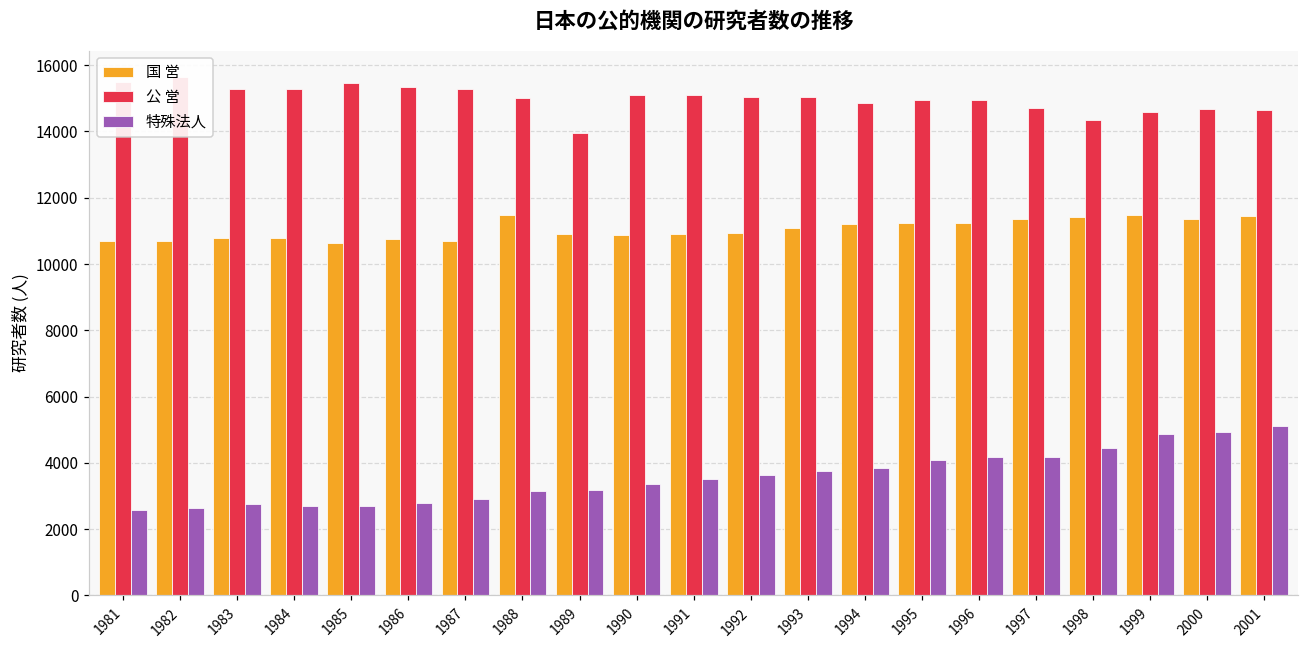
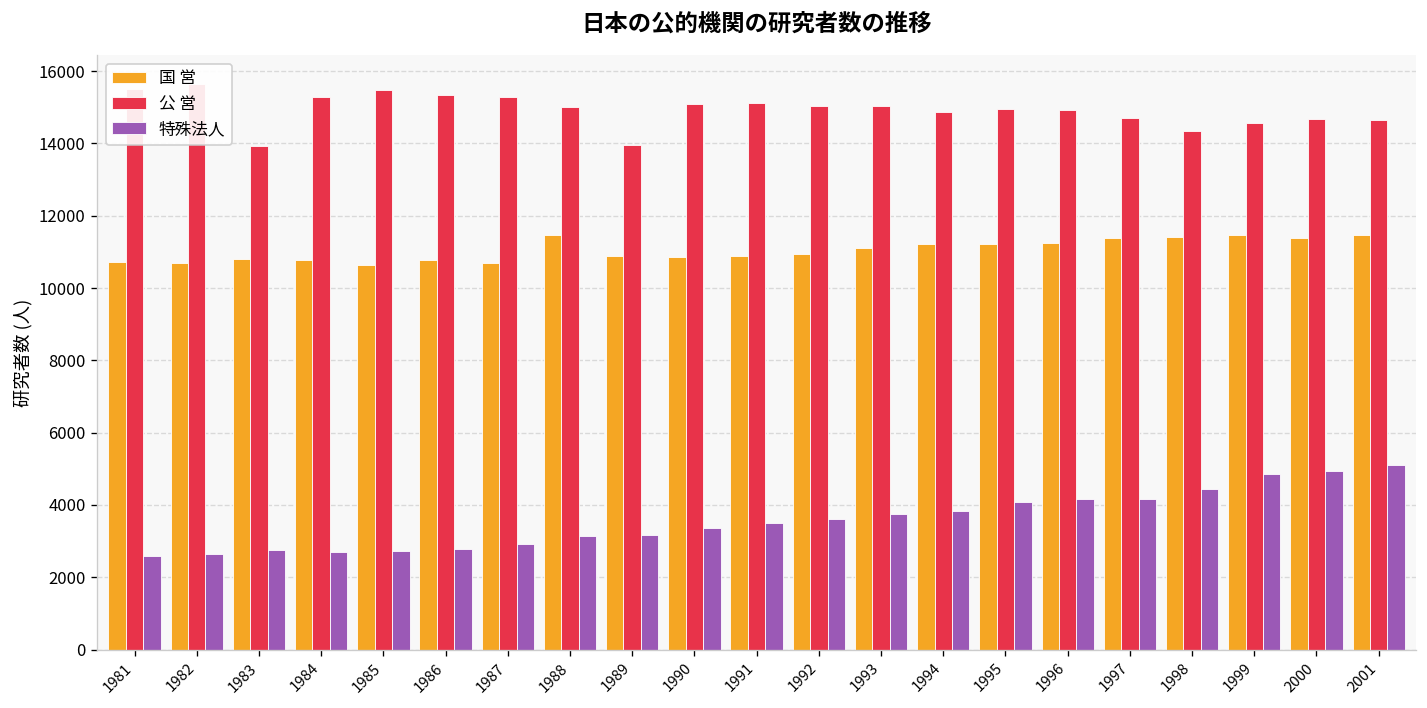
  {
    "国 営": {
      "1981": 10700,
      "1982": 10700,
      "1983": 10800,
      "1984": 10800,
      "1985": 10600,
      "1986": 10800,
      "1987": 10700,
      "1988": 11500,
      "1989": 10900,
      "1990": 10900,
      "1991": 10900,
      "1992": 10900,
      "1993": 11100,
      "1994": 11200,
      "1995": 11200,
      "1996": 11200,
      "1997": 11400,
      "1998": 11400,
      "1999": 11500,
      "2000": 11400,
      "2001": 11500
    },
    "公 営": {
-     "1983": 15300,
+     "1983": 13900,
      "1984": 15300,
      "1985": 15500,
      "1986": 15300,
      "1987": 15300,
      "1988": 15000,
      "1989": 14000,
      "1990": 15100,
      "1991": 15100,
      "1992": 15000,
      "1993": 15000,
      "1994": 14900,
      "1995": 15000,
      "1996": 14900,
      "1997": 14700,
      "1998": 14300,
      "1999": 14600,
      "2000": 14700,
      "2001": 14700
    },
    "特殊法人": {
      "1981": 2600,
      "1982": 2700,
      "1983": 2800,
      "1984": 2700,
      "1985": 2700,
      "1986": 2800,
      "1987": 2900,
      "1988": 3100,
      "1989": 3200,
      "1990": 3400,
      "1991": 3500,
      "1992": 3600,
      "1993": 3800,
      "1994": 3800,
      "1995": 4100,
      "1996": 4200,
      "1997": 4200,
      "1998": 4500,
      "1999": 4900,
      "2000": 4900,
      "2001": 5100
    }
  }
